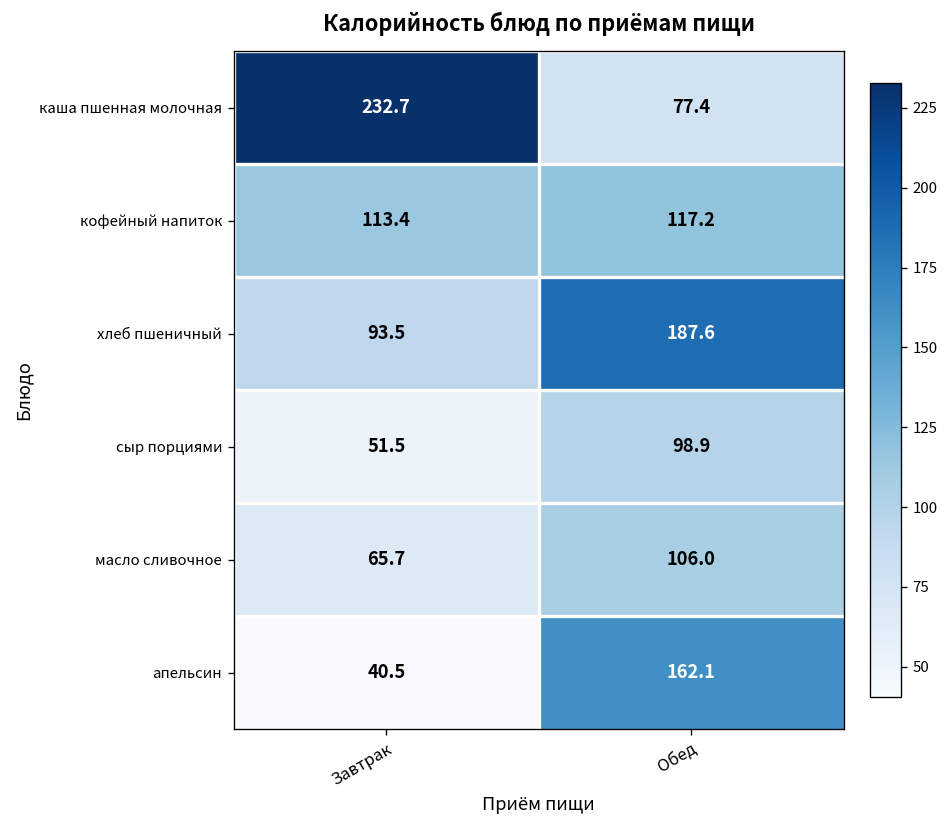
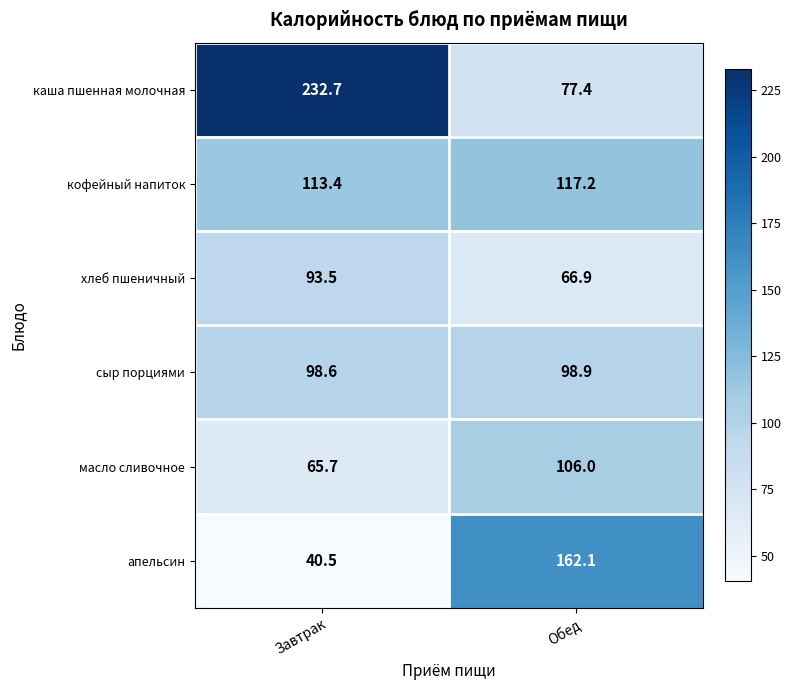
  {
    "каша пшенная молочная": {
      "Завтрак": 232.7,
      "Обед": 77.4
    },
    "кофейный напиток": {
      "Завтрак": 113.4,
      "Обед": 117.2
    },
    "хлеб пшеничный": {
      "Завтрак": 93.5,
-     "Обед": 187.6
+     "Обед": 66.9
    },
    "сыр порциями": {
-     "Завтрак": 51.5,
+     "Завтрак": 98.6,
      "Обед": 98.9
    },
    "масло сливочное": {
      "Завтрак": 65.7,
      "Обед": 106.0
    },
    "апельсин": {
      "Завтрак": 40.5,
      "Обед": 162.1
    }
  }
